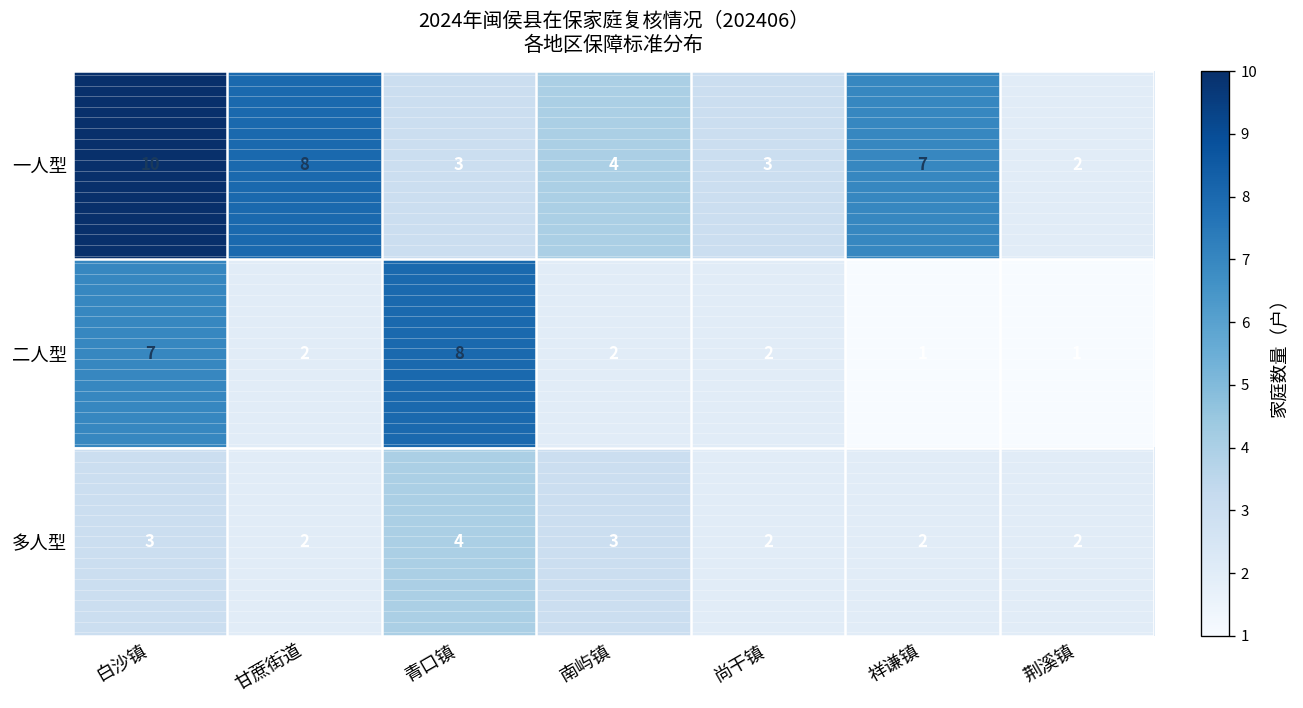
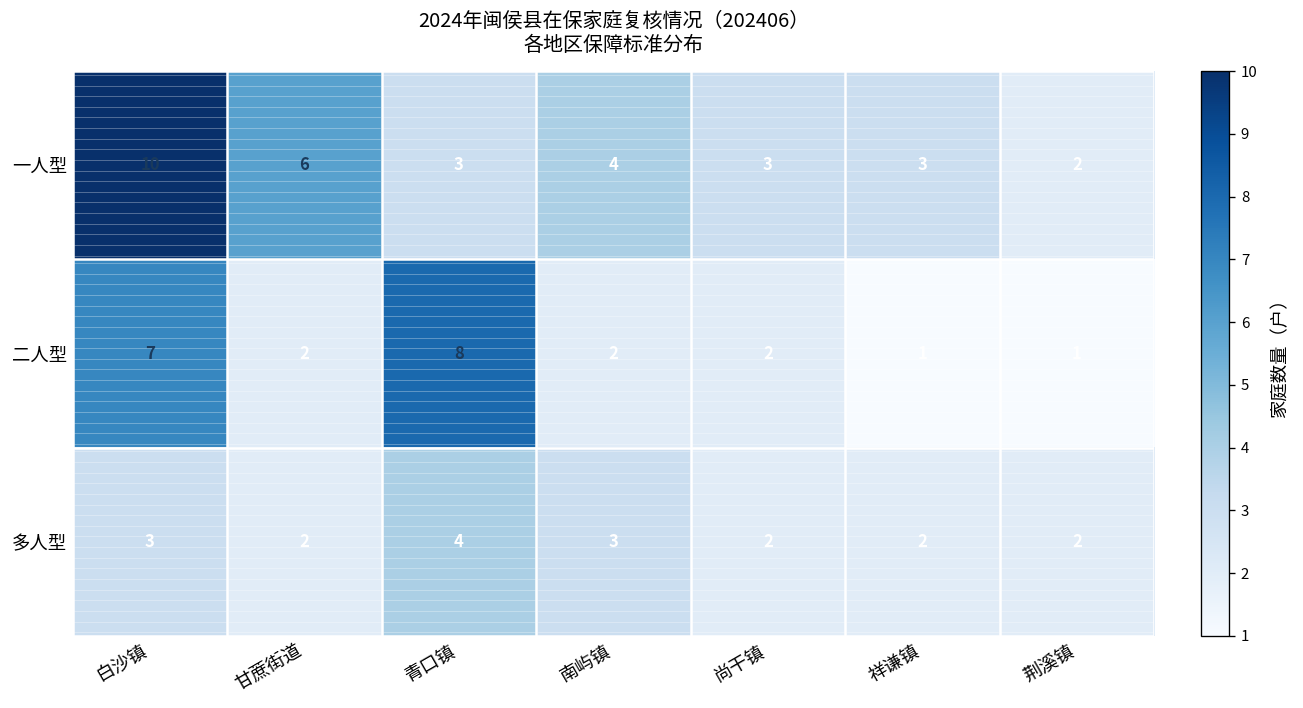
  {
    "一人型": {
-     "甘蔗街道": 8,
+     "甘蔗街道": 6,
      "青口镇": 3,
      "南屿镇": 4,
      "尚干镇": 3,
-     "祥谦镇": 7
+     "祥谦镇": 3
    },
    "二人型": {
      "白沙镇": 7,
      "青口镇": 8
    },
    "多人型": {
      "白沙镇": 3,
      "青口镇": 4
    }
  }
